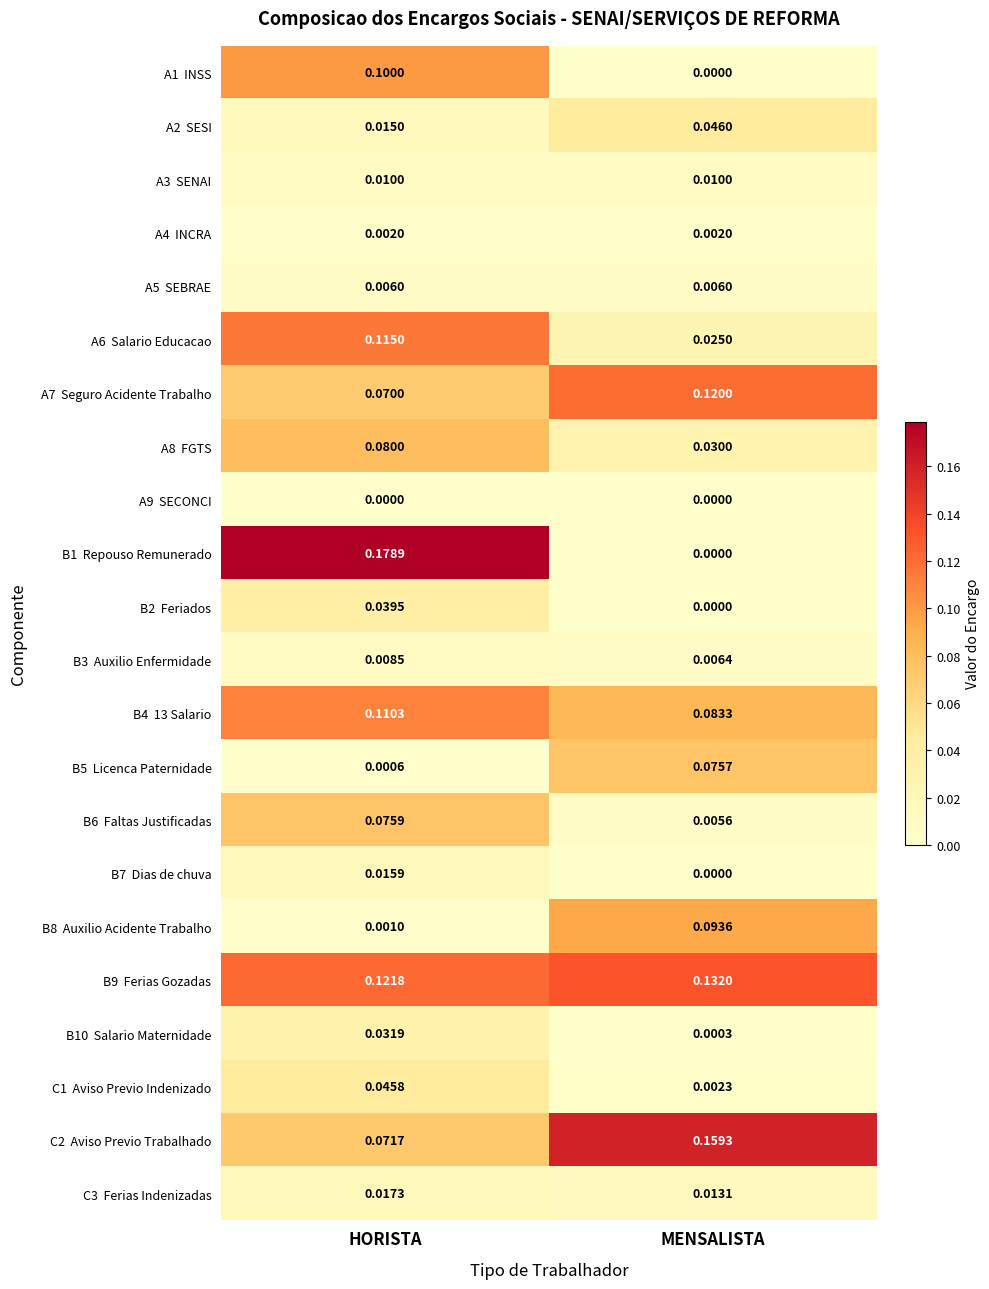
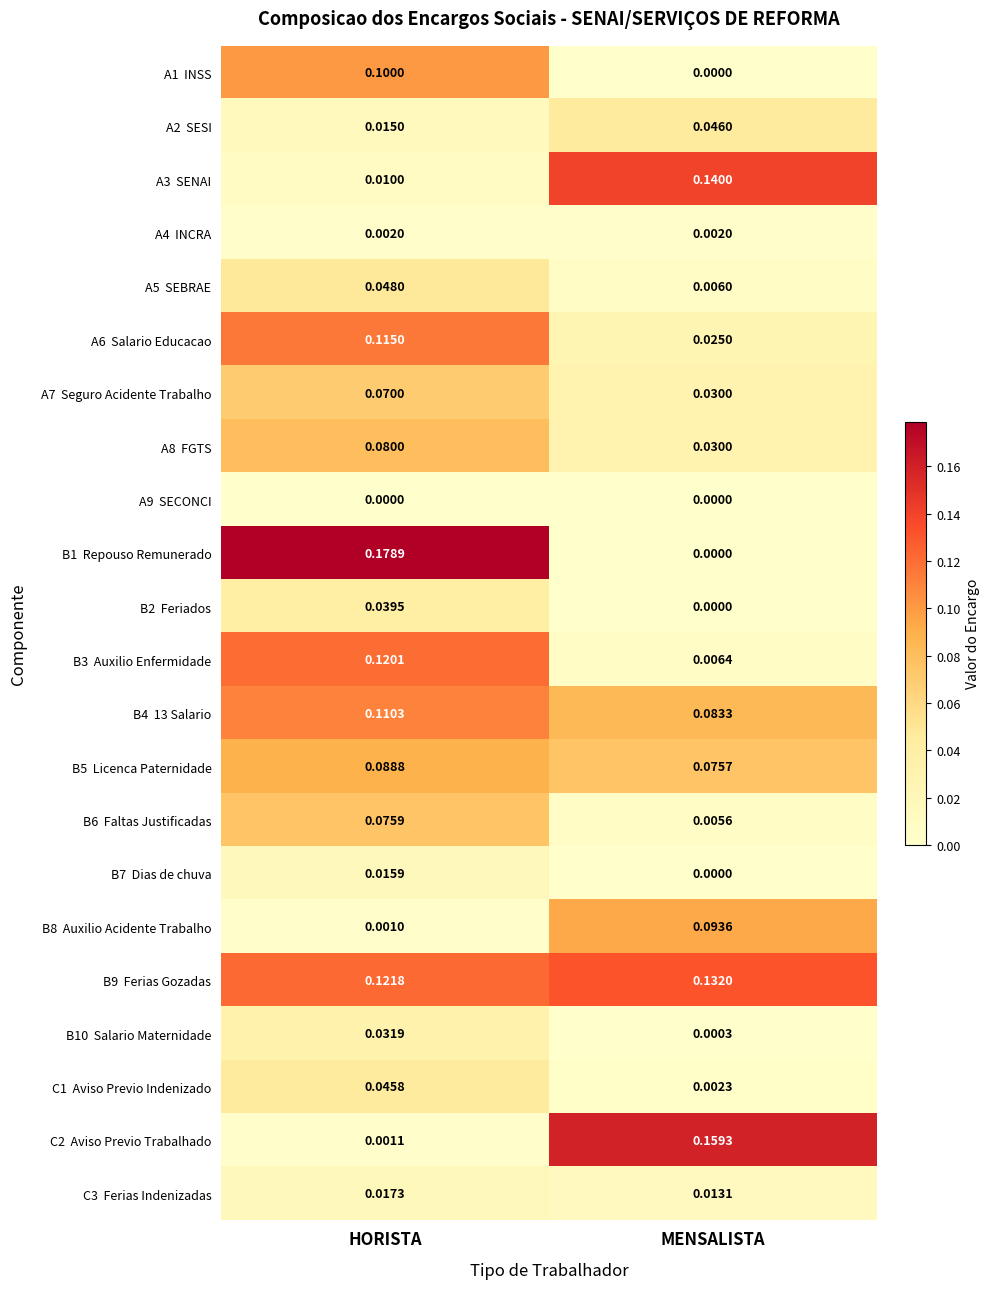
  {
    "A1 INSS": {
      "HORISTA": 0.1000,
      "MENSALISTA": 0.0000
    },
    "A2 SESI": {
      "HORISTA": 0.0150,
      "MENSALISTA": 0.0460
    },
    "A3 SENAI": {
      "HORISTA": 0.0100,
-     "MENSALISTA": 0.0100
+     "MENSALISTA": 0.1400
    },
    "A4 INCRA": {
      "HORISTA": 0.0020,
      "MENSALISTA": 0.0020
    },
    "A5 SEBRAE": {
-     "HORISTA": 0.0060,
+     "HORISTA": 0.0480,
      "MENSALISTA": 0.0060
    },
    "A6 Salario Educacao": {
      "HORISTA": 0.1150,
      "MENSALISTA": 0.0250
    },
    "A7 Seguro Acidente Trabalho": {
      "HORISTA": 0.0700,
-     "MENSALISTA": 0.1200
+     "MENSALISTA": 0.0300
    },
    "A8 FGTS": {
      "HORISTA": 0.0800,
      "MENSALISTA": 0.0300
    },
    "A9 SECONCI": {
      "HORISTA": 0.0000,
      "MENSALISTA": 0.0000
    },
    "B1 Repouso Remunerado": {
      "HORISTA": 0.1789,
      "MENSALISTA": 0.0000
    },
    "B2 Feriados": {
      "HORISTA": 0.0395,
      "MENSALISTA": 0.0000
    },
    "B3 Auxilio Enfermidade": {
-     "HORISTA": 0.0085,
+     "HORISTA": 0.1201,
      "MENSALISTA": 0.0064
    },
    "B4 13 Salario": {
      "HORISTA": 0.1103,
      "MENSALISTA": 0.0833
    },
    "B5 Licenca Paternidade": {
-     "HORISTA": 0.0006,
+     "HORISTA": 0.0888,
      "MENSALISTA": 0.0757
    },
    "B6 Faltas Justificadas": {
      "HORISTA": 0.0759,
      "MENSALISTA": 0.0056
    },
    "B7 Dias de chuva": {
      "HORISTA": 0.0159,
      "MENSALISTA": 0.0000
    },
    "B8 Auxilio Acidente Trabalho": {
      "HORISTA": 0.0010,
      "MENSALISTA": 0.0936
    },
    "B9 Ferias Gozadas": {
      "HORISTA": 0.1218,
      "MENSALISTA": 0.1320
    },
    "B10 Salario Maternidade": {
      "HORISTA": 0.0319,
      "MENSALISTA": 0.0003
    },
    "C1 Aviso Previo Indenizado": {
      "HORISTA": 0.0458,
      "MENSALISTA": 0.0023
    },
    "C2 Aviso Previo Trabalhado": {
-     "HORISTA": 0.0717,
+     "HORISTA": 0.0011,
      "MENSALISTA": 0.1593
    },
    "C3 Ferias Indenizadas": {
      "HORISTA": 0.0173,
      "MENSALISTA": 0.0131
    }
  }
